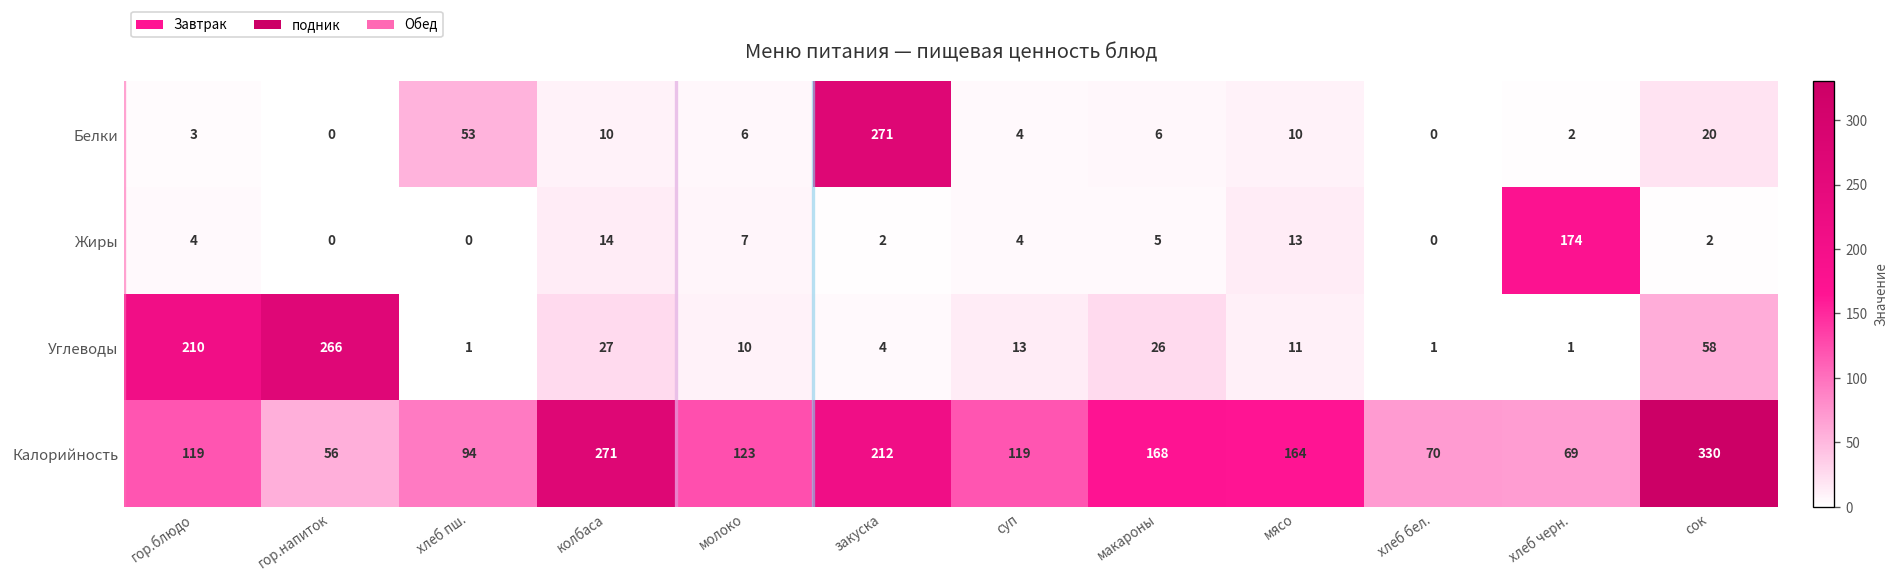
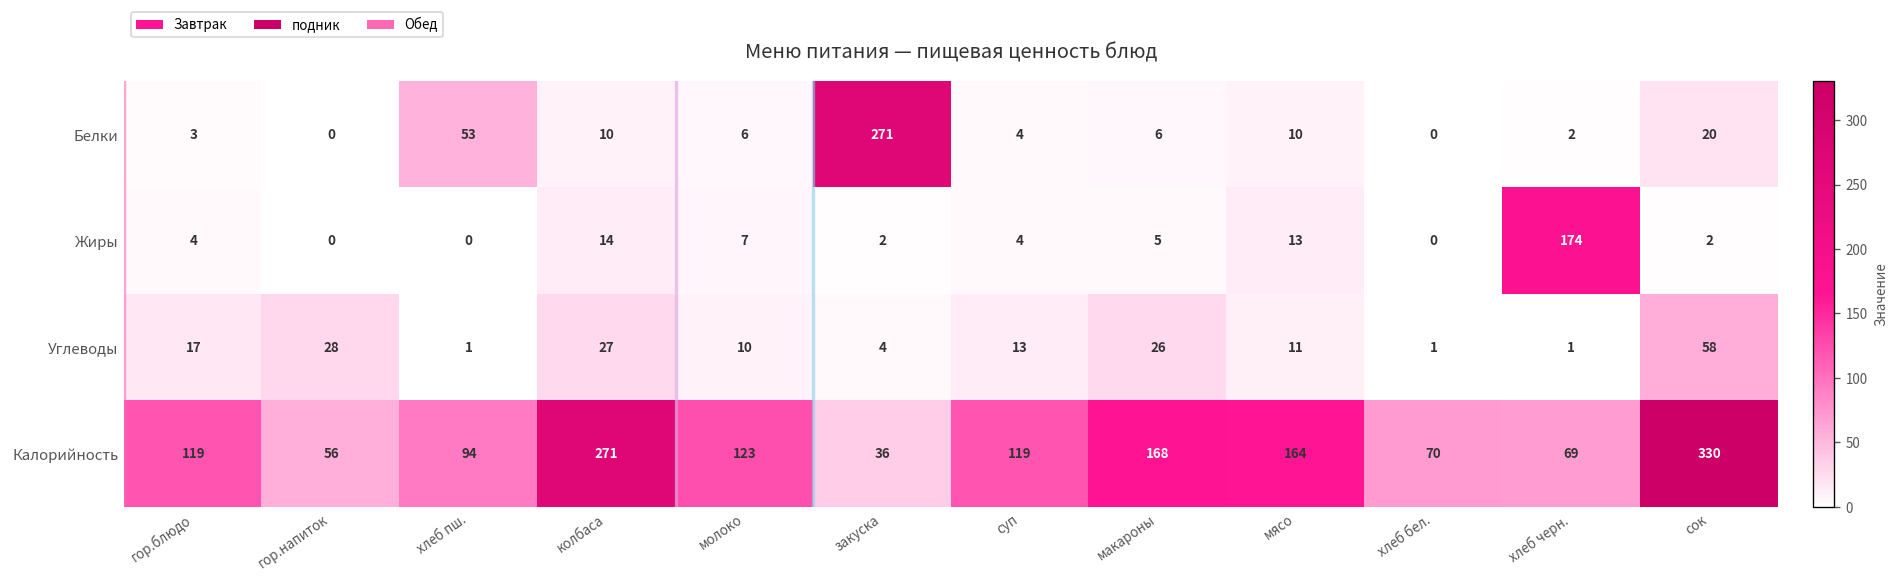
  {
    "Белки": {
      "гор.блюдо": 3,
      "гор.напиток": 0,
      "хлеб пш.": 53,
      "колбаса": 10,
      "молоко": 6,
      "закуска": 271,
      "суп": 4,
      "макароны": 6,
      "мясо": 10,
      "хлеб бел.": 0,
      "хлеб черн.": 2,
      "сок": 20
    },
    "Жиры": {
      "гор.блюдо": 4,
      "гор.напиток": 0,
      "хлеб пш.": 0,
      "колбаса": 14,
      "молоко": 7,
      "закуска": 2,
      "суп": 4,
      "макароны": 5,
      "мясо": 13,
      "хлеб бел.": 0,
      "хлеб черн.": 174,
      "сок": 2
    },
    "Углеводы": {
-     "гор.блюдо": 210,
-     "гор.напиток": 266,
+     "гор.блюдо": 17,
+     "гор.напиток": 28,
      "хлеб пш.": 1,
      "колбаса": 27,
      "молоко": 10,
      "закуска": 4,
      "суп": 13,
      "макароны": 26,
      "мясо": 11,
      "хлеб бел.": 1,
      "хлеб черн.": 1,
      "сок": 58
    },
    "Калорийность": {
      "гор.блюдо": 119,
      "гор.напиток": 56,
      "хлеб пш.": 94,
      "колбаса": 271,
      "молоко": 123,
-     "закуска": 212,
+     "закуска": 36,
      "суп": 119,
      "макароны": 168,
      "мясо": 164,
      "хлеб бел.": 70,
      "хлеб черн.": 69,
      "сок": 330
    }
  }
